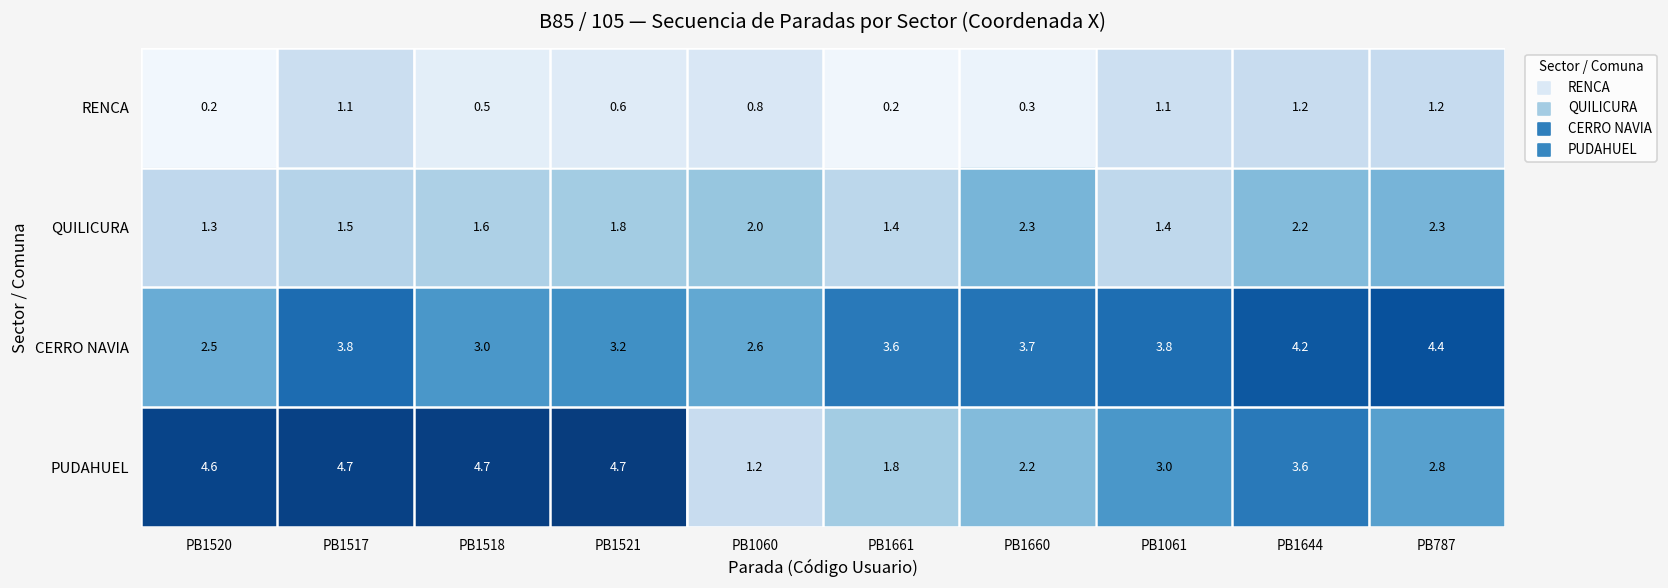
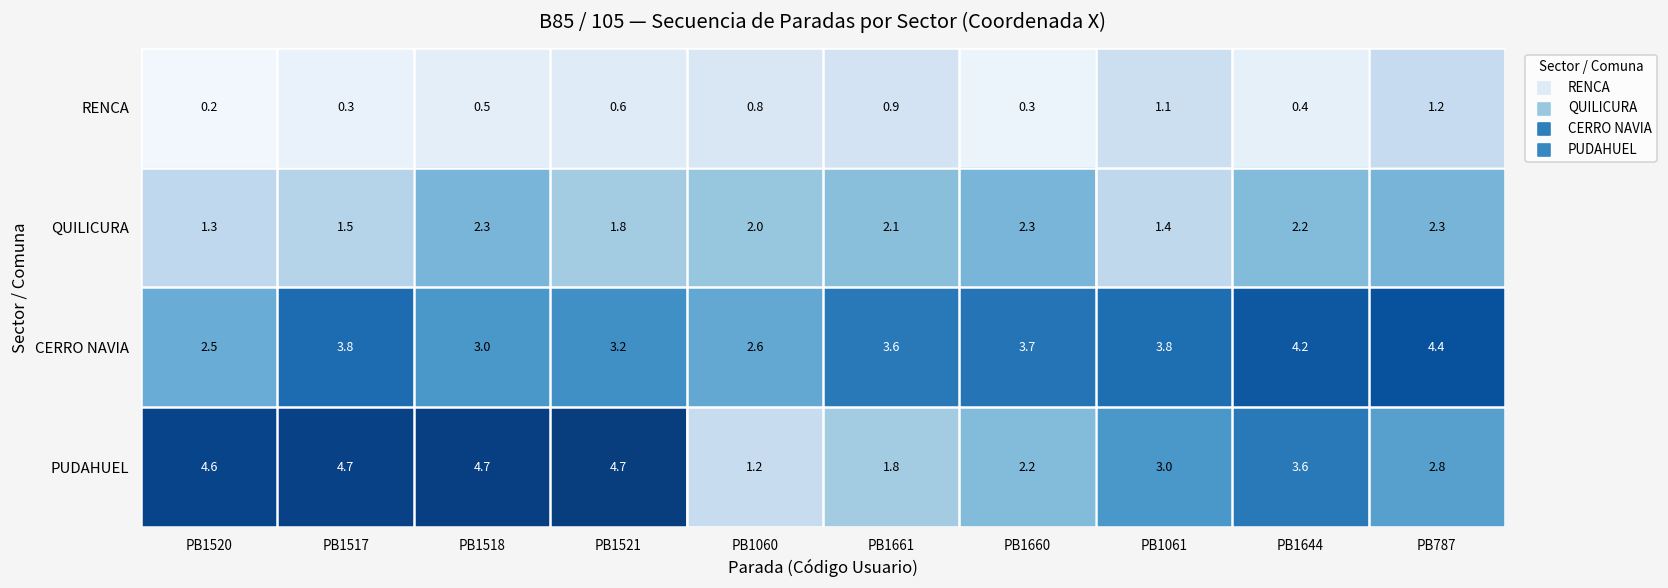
  {
    "RENCA": {
      "PB1520": 0.2,
-     "PB1517": 1.1,
+     "PB1517": 0.3,
      "PB1518": 0.5,
      "PB1521": 0.6,
      "PB1060": 0.8,
-     "PB1661": 0.2,
+     "PB1661": 0.9,
      "PB1660": 0.3,
      "PB1061": 1.1,
-     "PB1644": 1.2,
+     "PB1644": 0.4,
      "PB787": 1.2
    },
    "QUILICURA": {
      "PB1520": 1.3,
      "PB1517": 1.5,
-     "PB1518": 1.6,
+     "PB1518": 2.3,
      "PB1521": 1.8,
      "PB1060": 2.0,
-     "PB1661": 1.4,
+     "PB1661": 2.1,
      "PB1660": 2.3,
      "PB1061": 1.4,
      "PB1644": 2.2,
      "PB787": 2.3
    },
    "CERRO NAVIA": {
      "PB1520": 2.5,
      "PB1517": 3.8,
      "PB1518": 3.0,
      "PB1521": 3.2,
      "PB1060": 2.6,
      "PB1661": 3.6,
      "PB1660": 3.7,
      "PB1061": 3.8,
      "PB1644": 4.2,
      "PB787": 4.4
    },
    "PUDAHUEL": {
      "PB1520": 4.6,
      "PB1517": 4.7,
      "PB1518": 4.7,
      "PB1521": 4.7,
      "PB1060": 1.2,
      "PB1661": 1.8,
      "PB1660": 2.2,
      "PB1061": 3.0,
      "PB1644": 3.6,
      "PB787": 2.8
    }
  }
